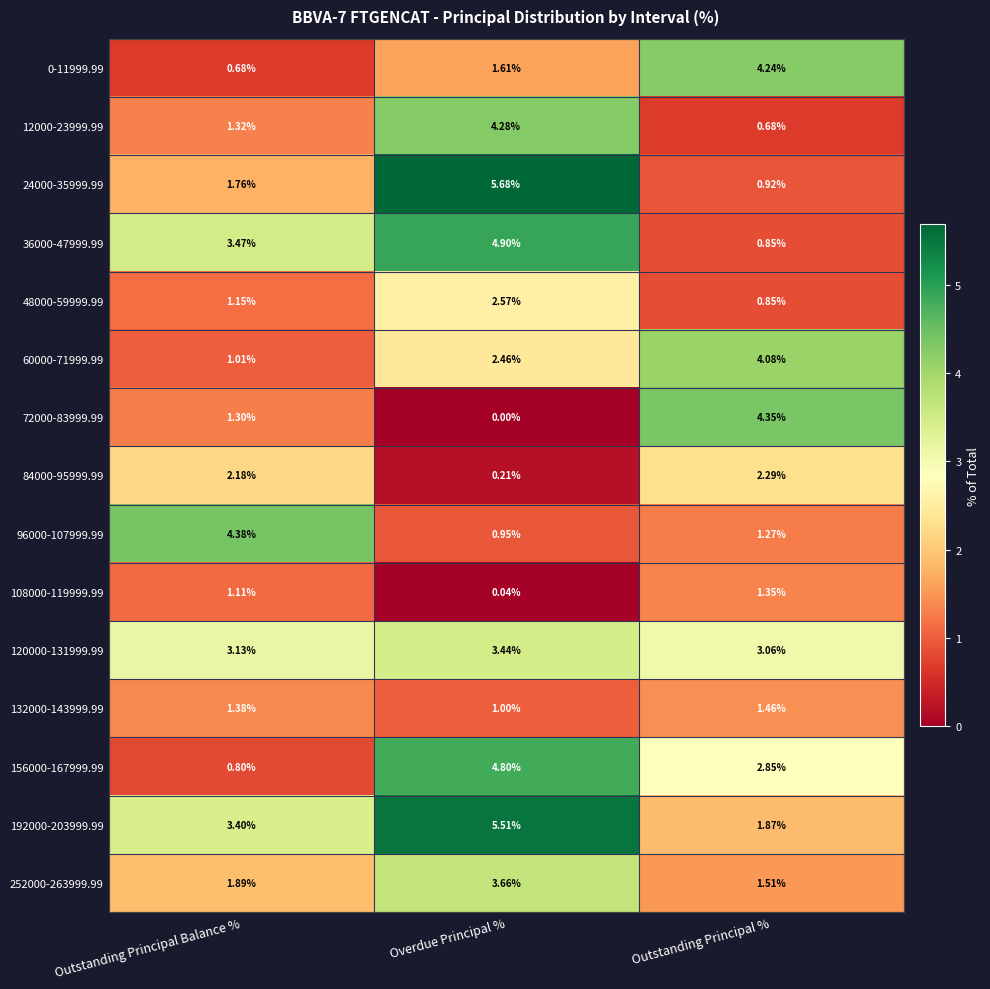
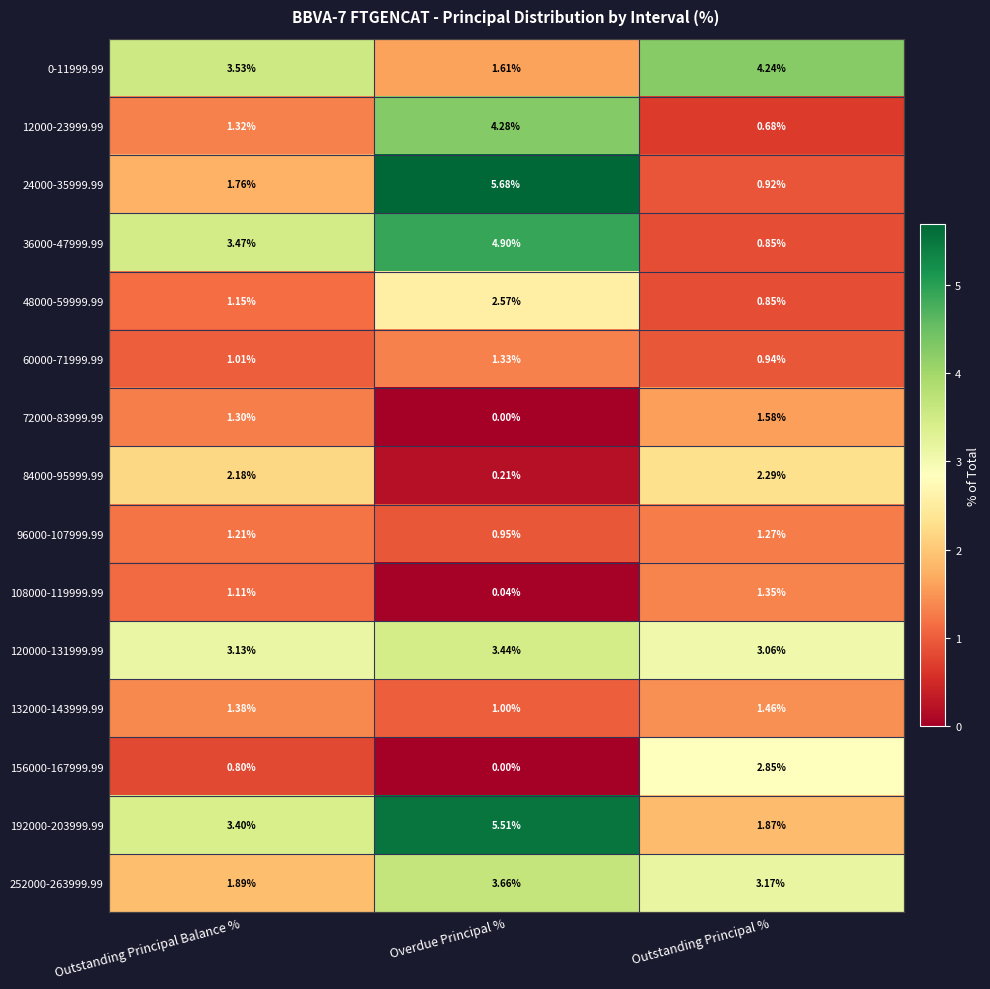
  {
    "0-11999.99": {
-     "Outstanding Principal Balance %": "0.68%",
+     "Outstanding Principal Balance %": "3.53%",
      "Overdue Principal %": "1.61%",
      "Outstanding Principal %": "4.24%"
    },
    "12000-23999.99": {
      "Outstanding Principal Balance %": "1.32%",
      "Overdue Principal %": "4.28%",
      "Outstanding Principal %": "0.68%"
    },
    "24000-35999.99": {
      "Outstanding Principal Balance %": "1.76%",
      "Overdue Principal %": "5.68%",
      "Outstanding Principal %": "0.92%"
    },
    "36000-47999.99": {
      "Outstanding Principal Balance %": "3.47%",
      "Overdue Principal %": "4.90%",
      "Outstanding Principal %": "0.85%"
    },
    "48000-59999.99": {
      "Outstanding Principal Balance %": "1.15%",
      "Overdue Principal %": "2.57%",
      "Outstanding Principal %": "0.85%"
    },
    "60000-71999.99": {
      "Outstanding Principal Balance %": "1.01%",
-     "Overdue Principal %": "2.46%",
-     "Outstanding Principal %": "4.08%"
+     "Overdue Principal %": "1.33%",
+     "Outstanding Principal %": "0.94%"
    },
    "72000-83999.99": {
      "Outstanding Principal Balance %": "1.30%",
      "Overdue Principal %": "0.00%",
-     "Outstanding Principal %": "4.35%"
+     "Outstanding Principal %": "1.58%"
    },
    "84000-95999.99": {
      "Outstanding Principal Balance %": "2.18%",
      "Overdue Principal %": "0.21%",
      "Outstanding Principal %": "2.29%"
    },
    "96000-107999.99": {
-     "Outstanding Principal Balance %": "4.38%",
+     "Outstanding Principal Balance %": "1.21%",
      "Overdue Principal %": "0.95%",
      "Outstanding Principal %": "1.27%"
    },
    "108000-119999.99": {
      "Outstanding Principal Balance %": "1.11%",
      "Overdue Principal %": "0.04%",
      "Outstanding Principal %": "1.35%"
    },
    "120000-131999.99": {
      "Outstanding Principal Balance %": "3.13%",
      "Overdue Principal %": "3.44%",
      "Outstanding Principal %": "3.06%"
    },
    "132000-143999.99": {
      "Outstanding Principal Balance %": "1.38%",
      "Overdue Principal %": "1.00%",
      "Outstanding Principal %": "1.46%"
    },
    "156000-167999.99": {
      "Outstanding Principal Balance %": "0.80%",
-     "Overdue Principal %": "4.80%",
+     "Overdue Principal %": "0.00%",
      "Outstanding Principal %": "2.85%"
    },
    "192000-203999.99": {
      "Outstanding Principal Balance %": "3.40%",
      "Overdue Principal %": "5.51%",
      "Outstanding Principal %": "1.87%"
    },
    "252000-263999.99": {
      "Outstanding Principal Balance %": "1.89%",
      "Overdue Principal %": "3.66%",
-     "Outstanding Principal %": "1.51%"
+     "Outstanding Principal %": "3.17%"
    }
  }
